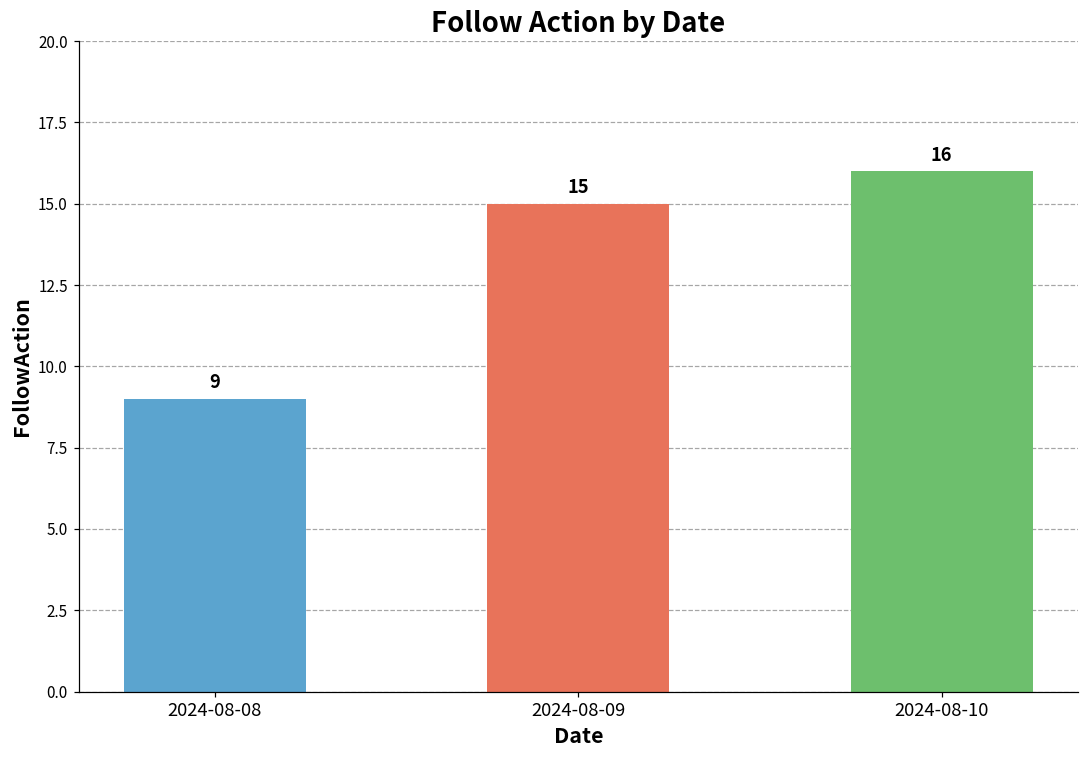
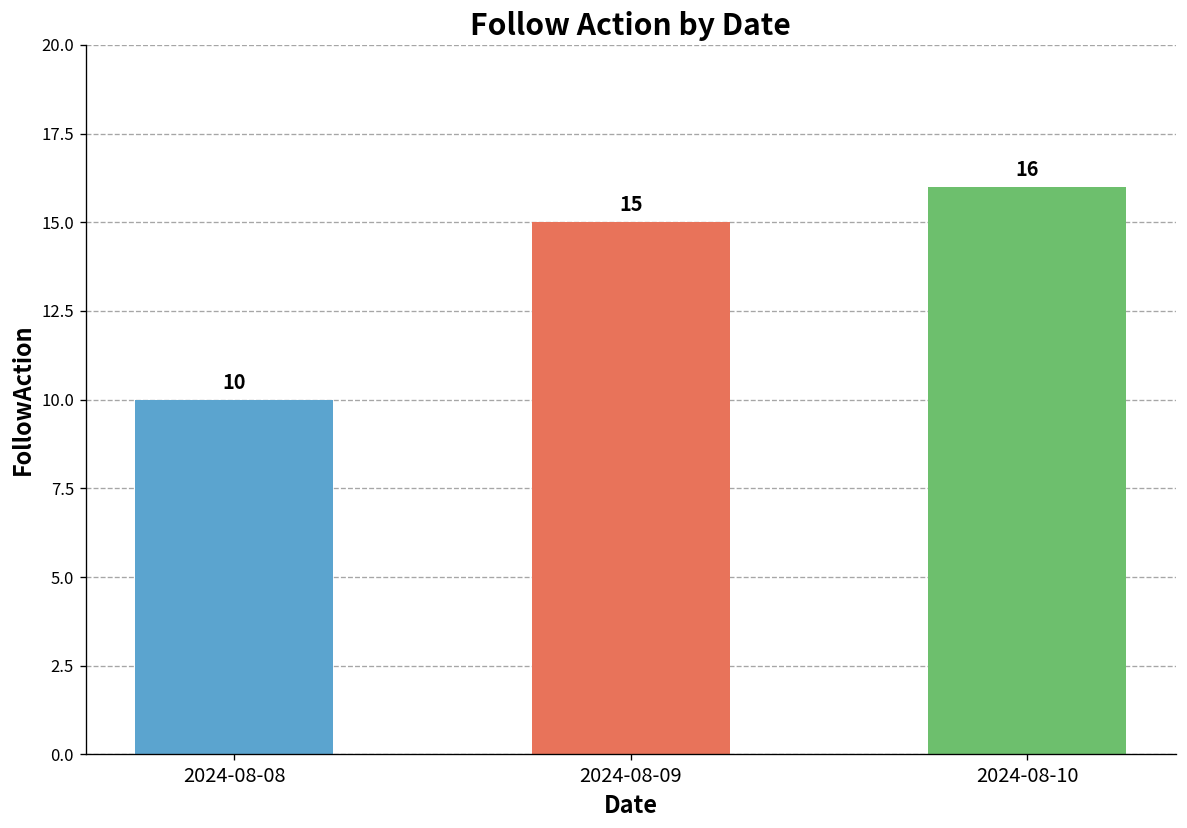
  {
-   "2024-08-08": 9,
+   "2024-08-08": 10,
    "2024-08-09": 15,
    "2024-08-10": 16
  }
